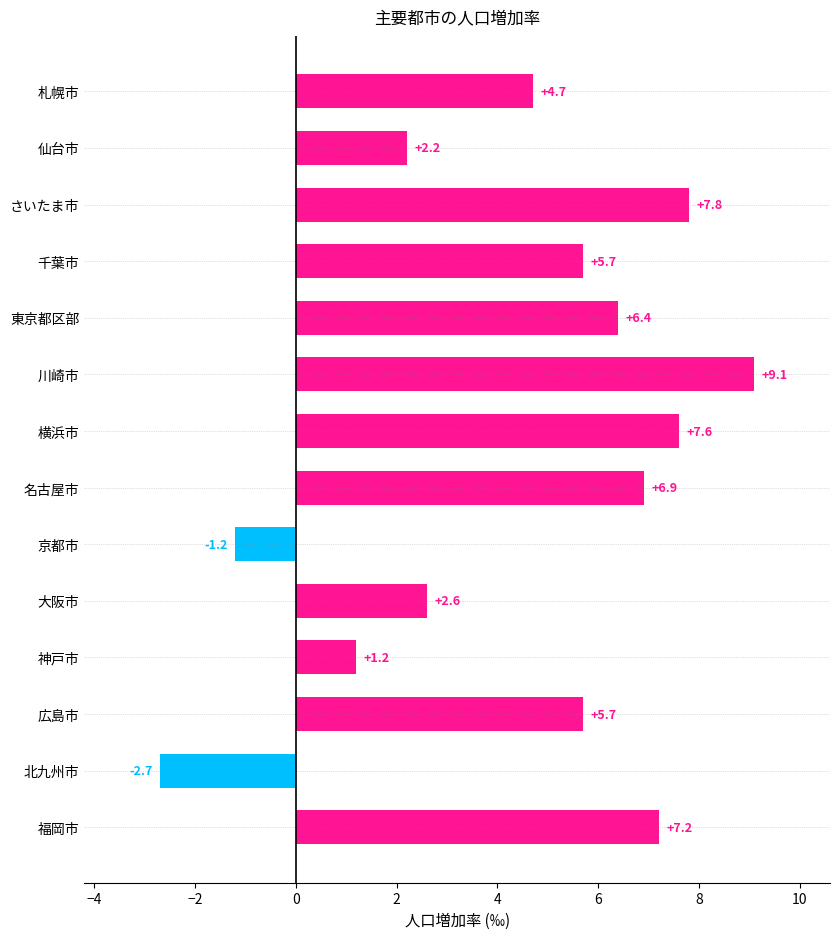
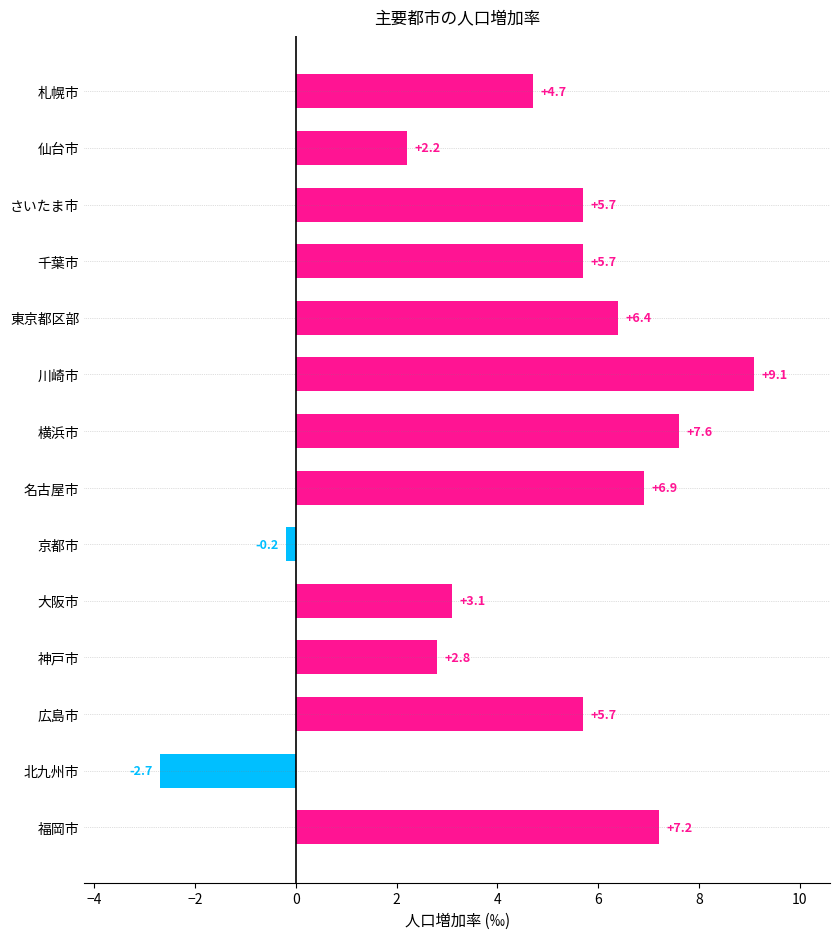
  {
    "札幌市": "+4.7",
    "仙台市": "+2.2",
-   "さいたま市": "+7.8",
+   "さいたま市": "+5.7",
    "千葉市": "+5.7",
    "東京都区部": "+6.4",
    "川崎市": "+9.1",
    "横浜市": "+7.6",
    "名古屋市": "+6.9",
-   "京都市": "-1.2",
-   "大阪市": "+2.6",
-   "神戸市": "+1.2",
+   "京都市": "-0.2",
+   "大阪市": "+3.1",
+   "神戸市": "+2.8",
    "広島市": "+5.7",
    "北九州市": "-2.7",
    "福岡市": "+7.2"
  }
